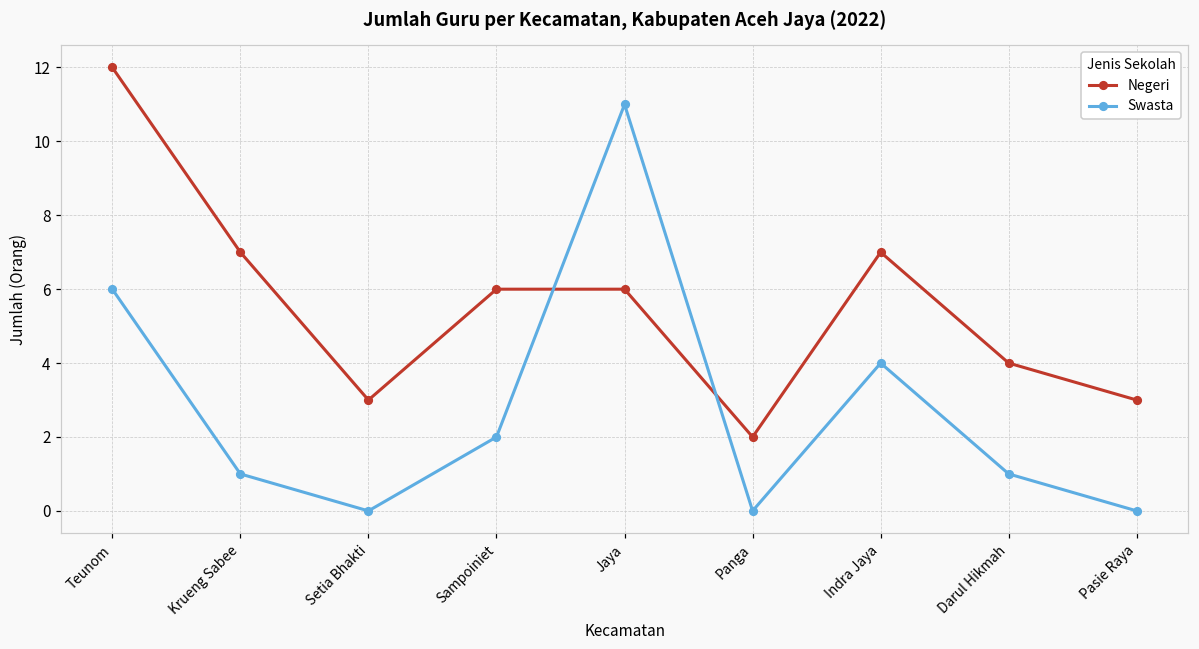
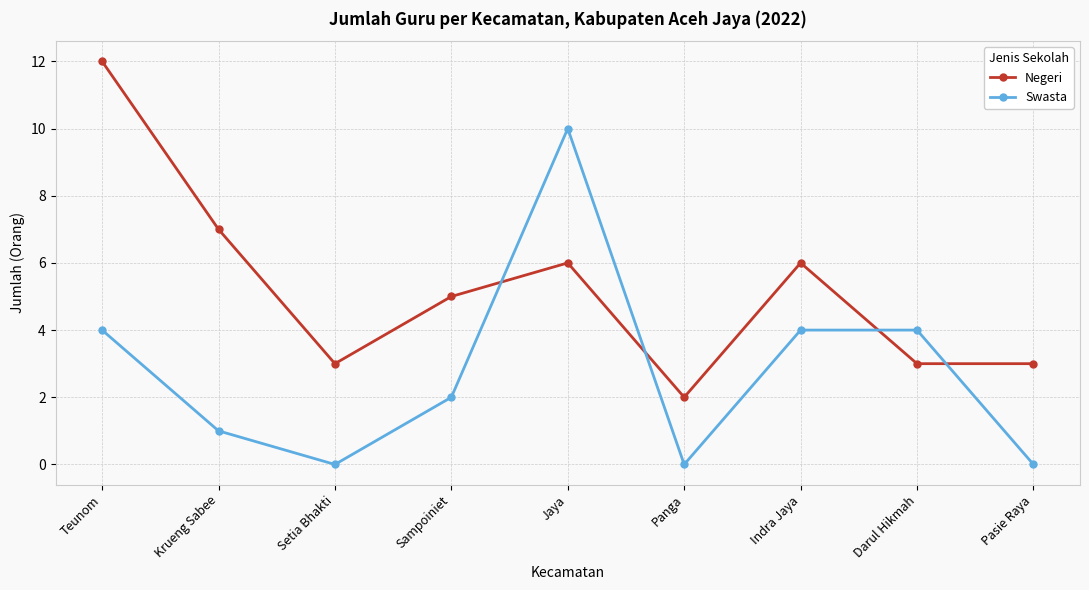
  {
    "Negeri": {
      "Teunom": 12,
      "Krueng Sabee": 7,
      "Setia Bhakti": 3,
-     "Sampoiniet": 6,
+     "Sampoiniet": 5,
      "Jaya": 6,
      "Panga": 2,
-     "Indra Jaya": 7,
-     "Darul Hikmah": 4,
+     "Indra Jaya": 6,
+     "Darul Hikmah": 3,
      "Pasie Raya": 3
    },
    "Swasta": {
-     "Teunom": 6,
+     "Teunom": 4,
      "Krueng Sabee": 1,
      "Setia Bhakti": 0,
      "Sampoiniet": 2,
-     "Jaya": 11,
+     "Jaya": 10,
      "Panga": 0,
      "Indra Jaya": 4,
-     "Darul Hikmah": 1,
+     "Darul Hikmah": 4,
      "Pasie Raya": 0
    }
  }
